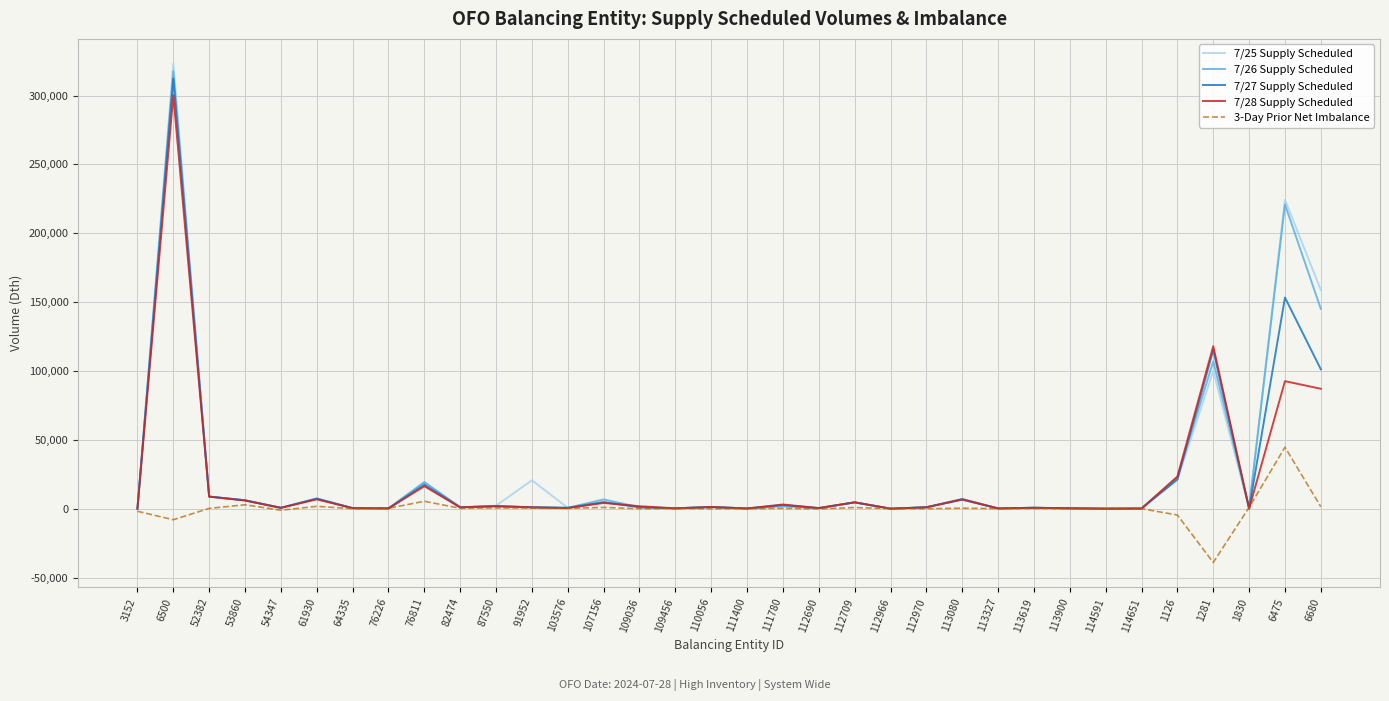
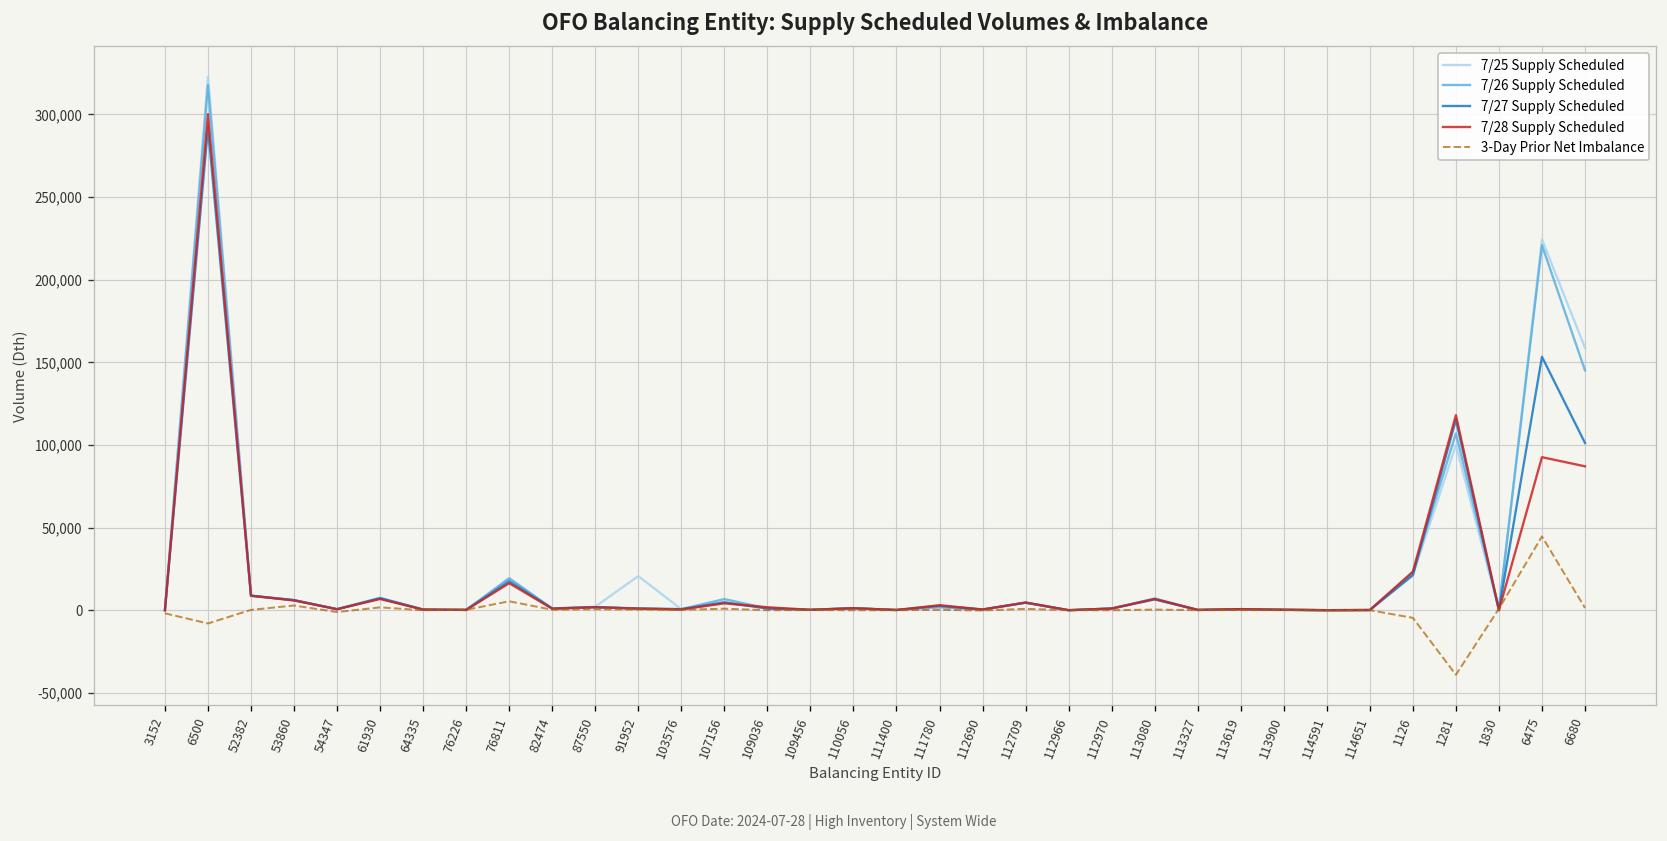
  {
    "7/25 Supply Scheduled": {
      "6500": "323,000",
      "91952": "21,000",
      "1281": "100,000",
      "6475": "224,000",
      "6680": "159,000"
    },
    "7/26 Supply Scheduled": {
      "6500": "318,000",
      "107156": "7,000",
      "1281": "107,000",
      "6475": "221,000",
      "6680": "145,000"
    },
    "7/27 Supply Scheduled": {
-     "6500": "312,000",
+     "6500": "292,000",
      "1281": "115,000",
      "6475": "153,000",
      "6680": "101,000"
    },
    "7/28 Supply Scheduled": {
      "6500": "300,000",
      "1281": "118,000",
      "6475": "93,000",
      "6680": "87,000"
    },
    "3-Day Prior Net Imbalance": {
      "3152": "-2,000",
      "6500": "-8,000",
      "52382": "0",
      "53860": "3,000",
      "61930": "2,000",
      "76811": "5,000",
      "107156": "1,000",
      "112709": "1,000",
      "113080": "0",
      "1126": "-5,000",
      "1281": "-39,000",
      "6475": "45,000",
      "6680": "1,000"
    }
  }
